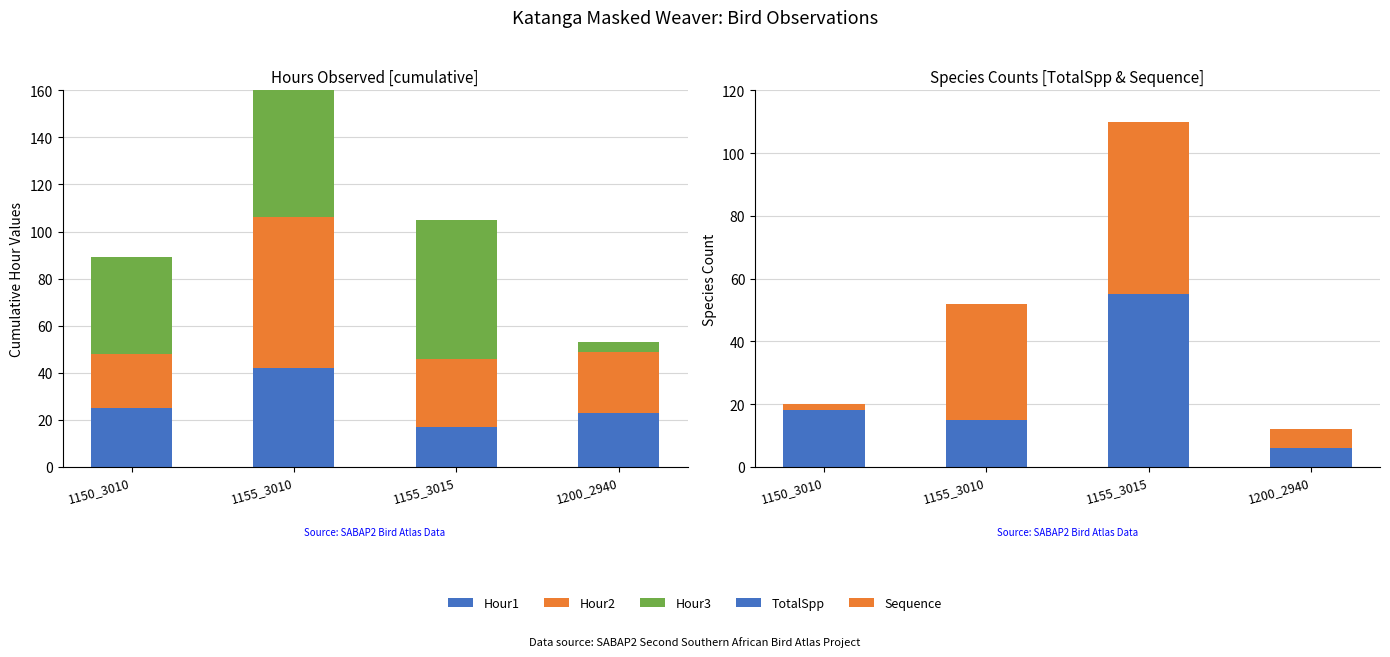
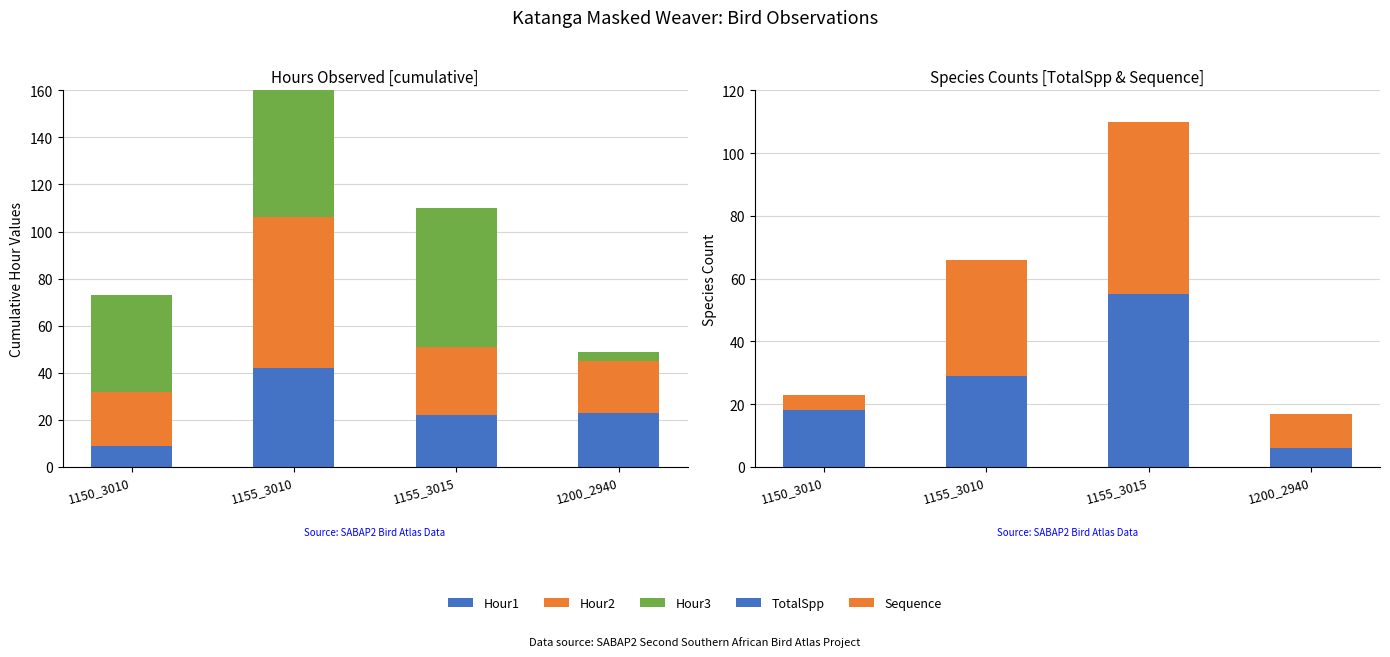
  {
    "Hours Observed [cumulative]": {
      "Hour1": {
-       "1150_3010": 25,
+       "1150_3010": 9,
        "1155_3010": 42,
-       "1155_3015": 17,
+       "1155_3015": 22,
        "1200_2940": 23
      },
      "Hour2": {
        "1150_3010": 23,
        "1155_3010": 64,
        "1155_3015": 29,
-       "1200_2940": 26
+       "1200_2940": 22
      },
      "Hour3": {
        "1150_3010": 41,
        "1155_3015": 59,
        "1200_2940": 4
      }
    },
    "Species Counts [TotalSpp & Sequence]": {
      "TotalSpp": {
        "1150_3010": 18,
-       "1155_3010": 15,
+       "1155_3010": 29,
        "1155_3015": 55,
        "1200_2940": 6
      },
      "Sequence": {
-       "1150_3010": 2,
+       "1150_3010": 5,
        "1155_3010": 37,
        "1155_3015": 55,
-       "1200_2940": 6
+       "1200_2940": 11
      }
    }
  }
